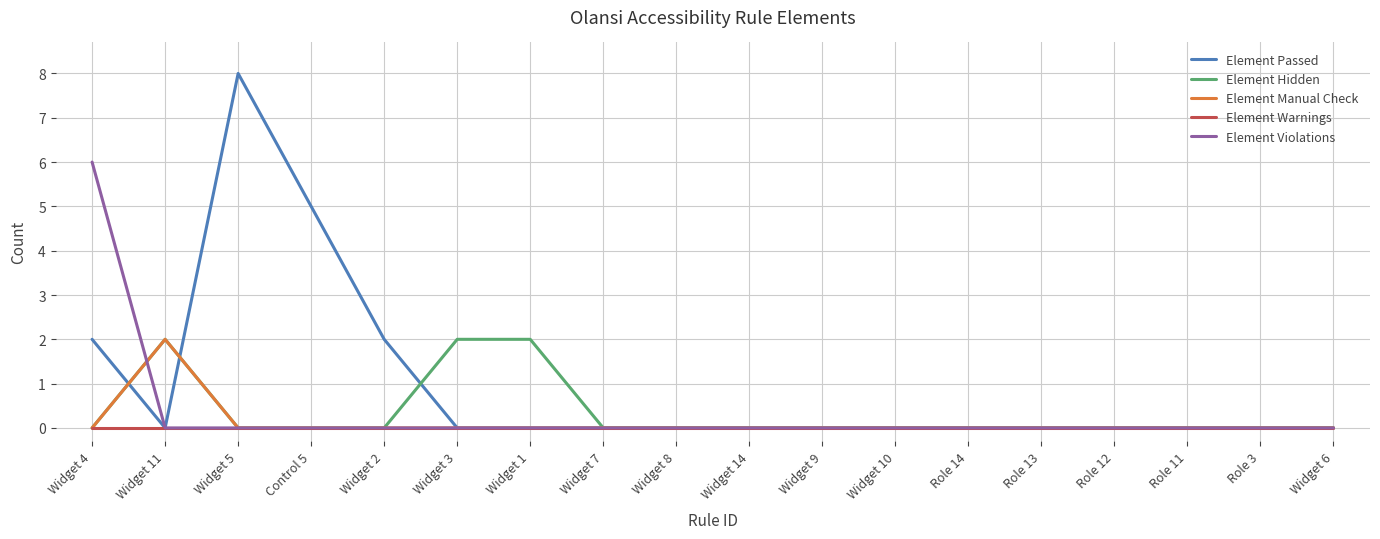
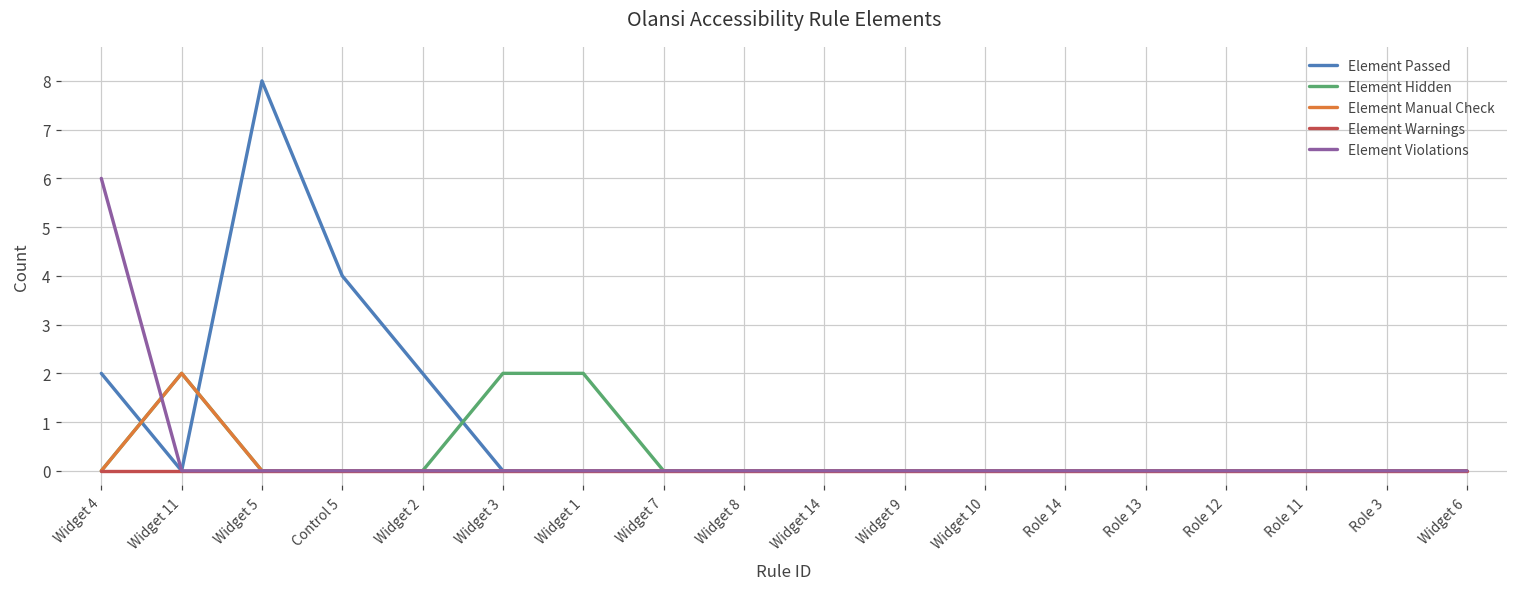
  {
    "Element Passed": {
      "Widget 4": 2,
      "Widget 5": 8,
-     "Control 5": 5,
+     "Control 5": 4,
      "Widget 2": 2
    },
    "Element Hidden": {
      "Widget 3": 2,
      "Widget 1": 2
    },
    "Element Violations": {
      "Widget 4": 6
    }
  }
